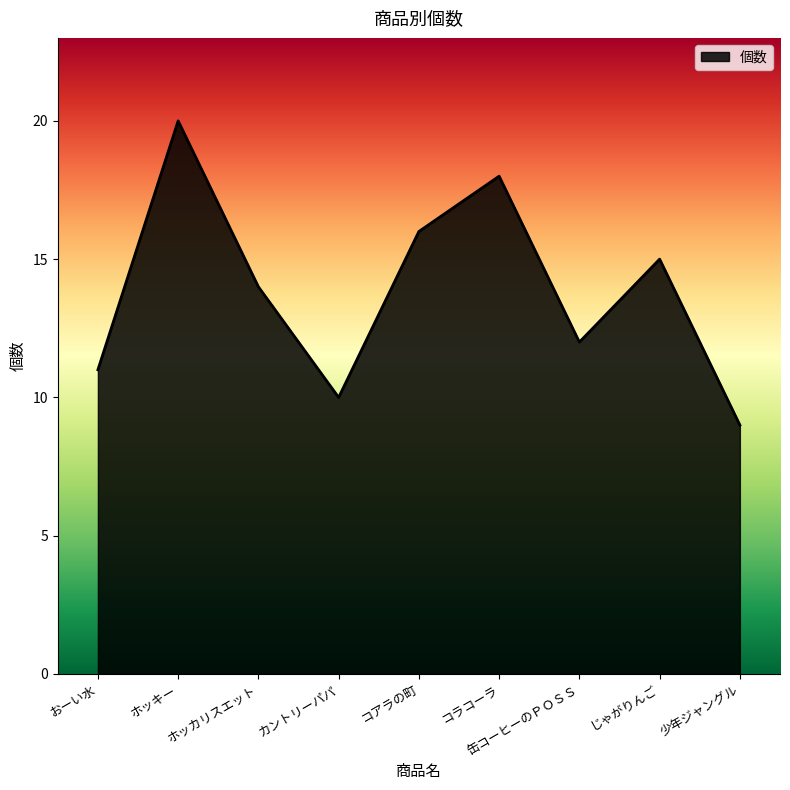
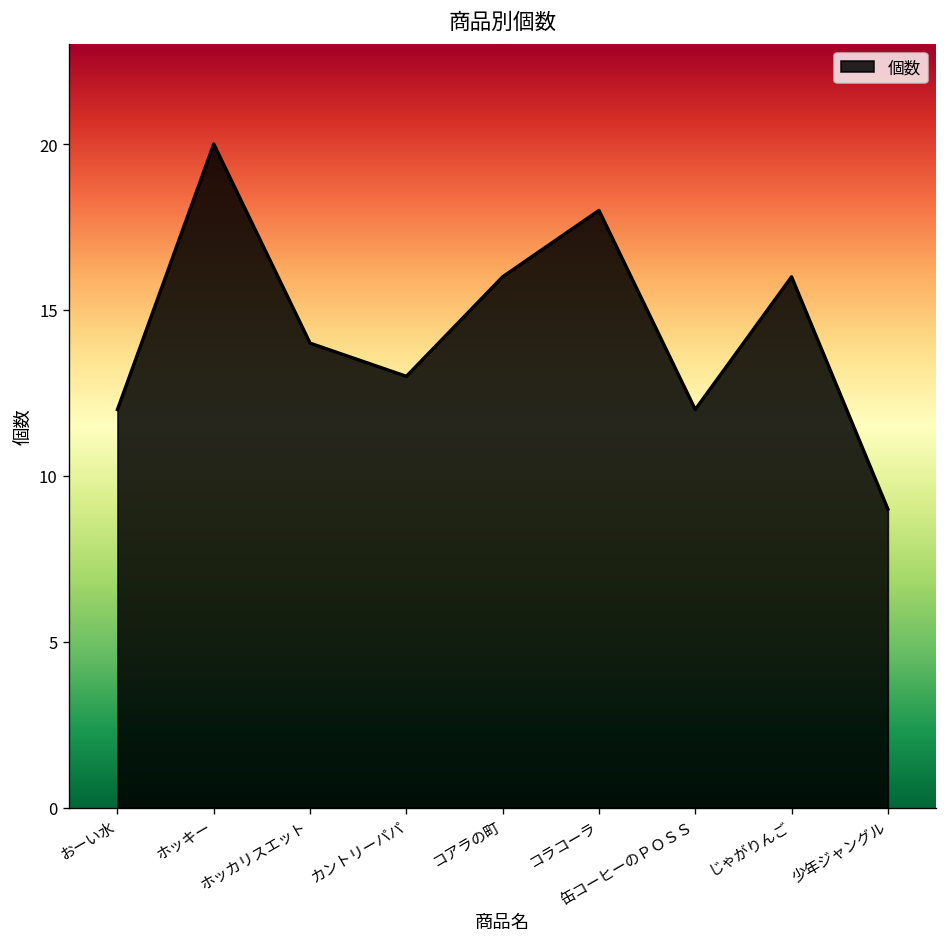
  {
-   "おーい水": 11,
+   "おーい水": 12,
    "ホッキー": 20,
    "ホッカリスエット": 14,
-   "カントリーパパ": 10,
+   "カントリーパパ": 13,
    "コアラの町": 16,
    "コラコーラ": 18,
    "缶コーヒーのＰＯＳＳ": 12,
-   "じゃがりんご": 15,
+   "じゃがりんご": 16,
    "少年ジャングル": 9
  }
